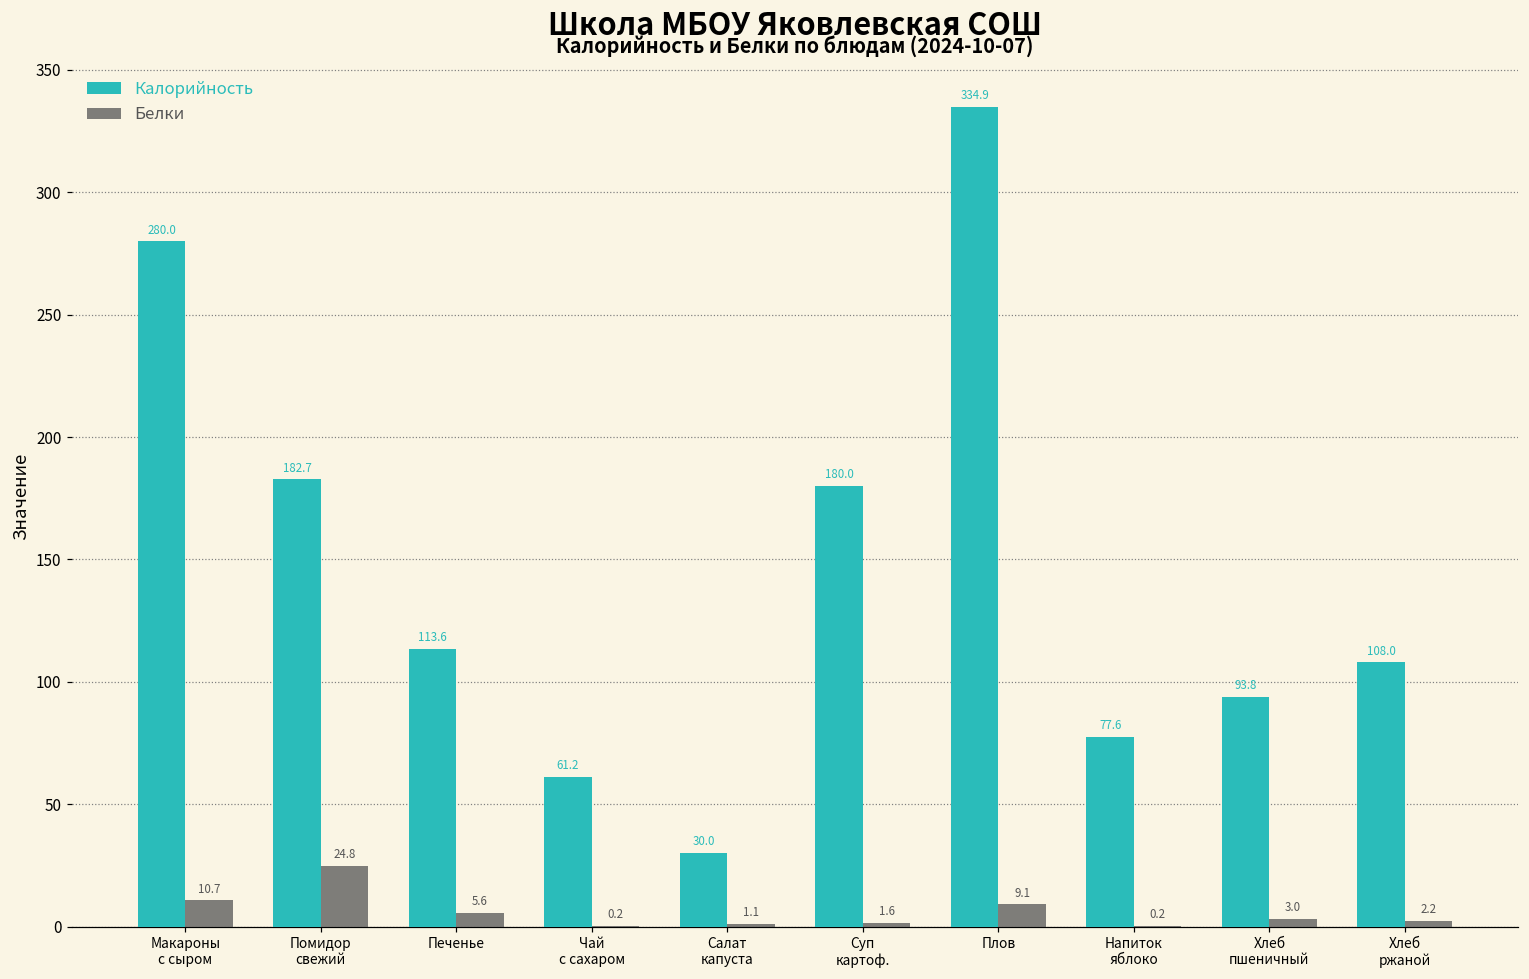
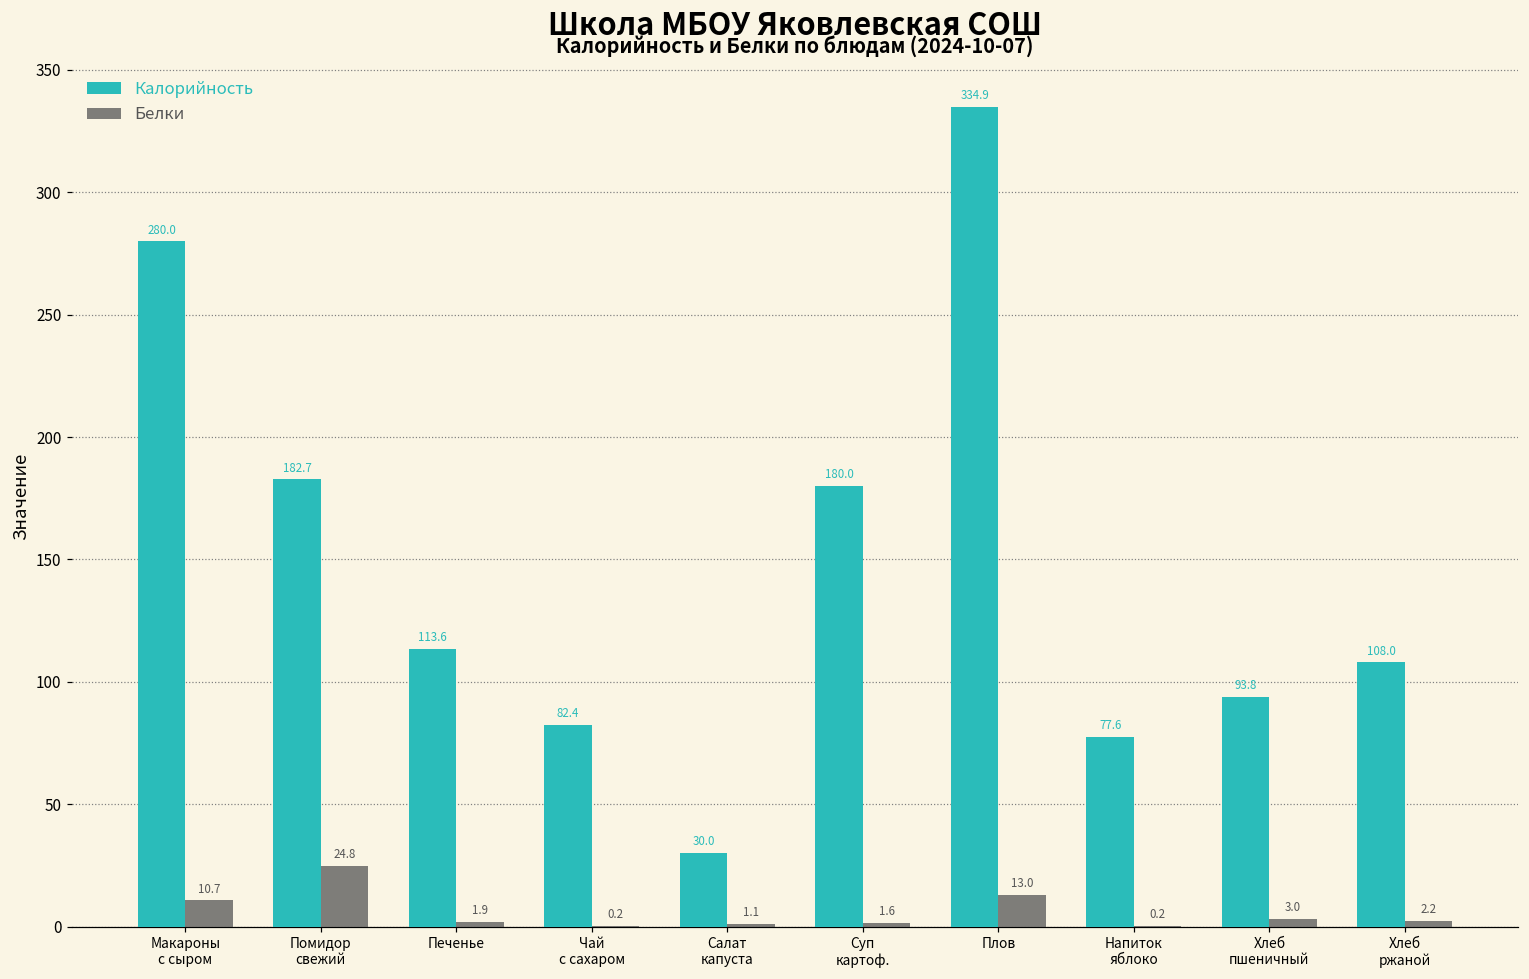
  {
    "Калорийность": {
      "Макароны с сыром": 280.0,
      "Помидор свежий": 182.7,
      "Печенье": 113.6,
-     "Чай с сахаром": 61.2,
+     "Чай с сахаром": 82.4,
      "Салат капуста": 30.0,
      "Суп картоф.": 180.0,
      "Плов": 334.9,
      "Напиток яблоко": 77.6,
      "Хлеб пшеничный": 93.8,
      "Хлеб ржаной": 108.0
    },
    "Белки": {
      "Макароны с сыром": 10.7,
      "Помидор свежий": 24.8,
-     "Печенье": 5.6,
+     "Печенье": 1.9,
      "Чай с сахаром": 0.2,
      "Салат капуста": 1.1,
      "Суп картоф.": 1.6,
-     "Плов": 9.1,
+     "Плов": 13.0,
      "Напиток яблоко": 0.2,
      "Хлеб пшеничный": 3.0,
      "Хлеб ржаной": 2.2
    }
  }
